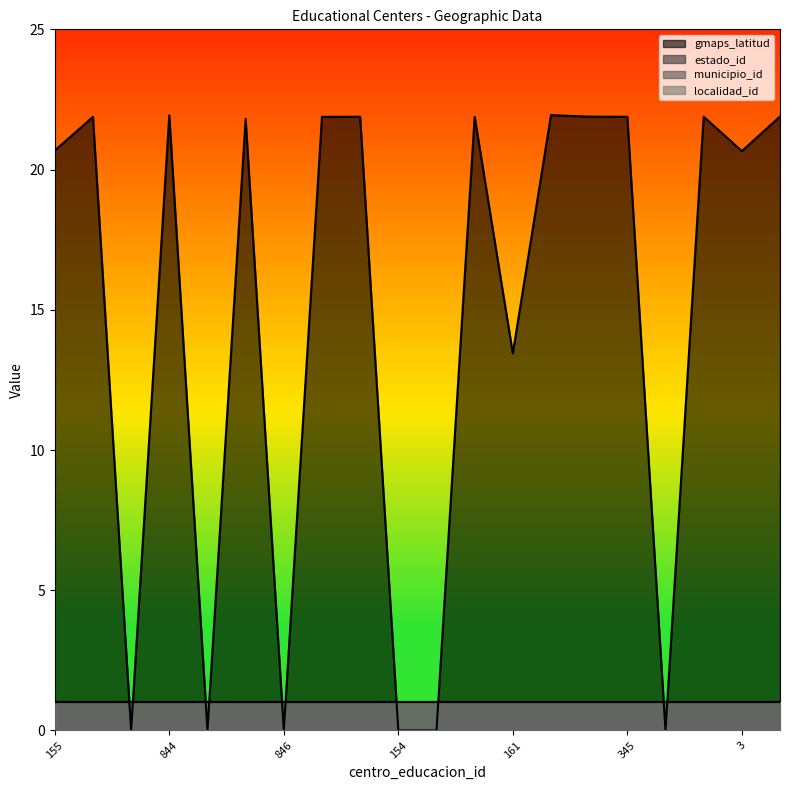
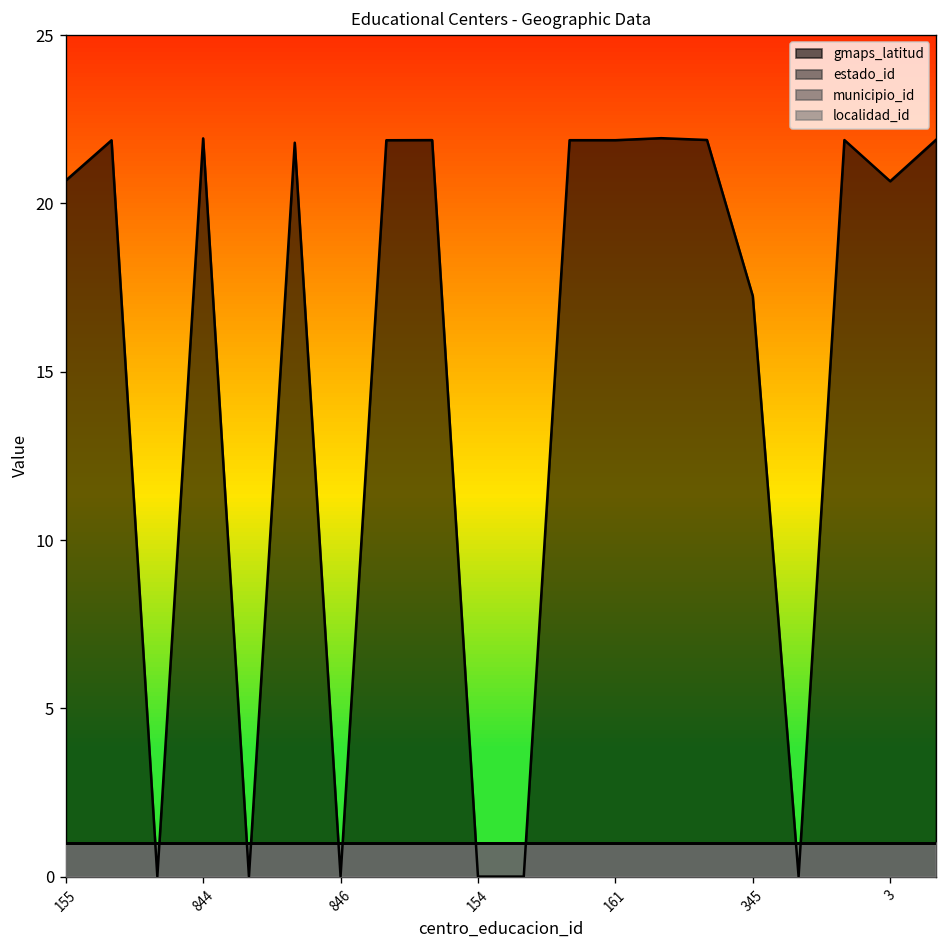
  {
    "gmaps_latitud": {
      "155": 20.7,
      "844": 21.9,
      "846": 0.0,
      "154": 0.0,
-     "161": 13.4,
-     "345": 21.9,
+     "161": 21.9,
+     "345": 17.2,
      "3": 20.7
    },
    "localidad_id": {
      "155": 1.0,
      "844": 1.0,
      "846": 1.0,
      "154": 1.0,
      "161": 1.0,
      "345": 1.0,
      "3": 1.0
    }
  }
